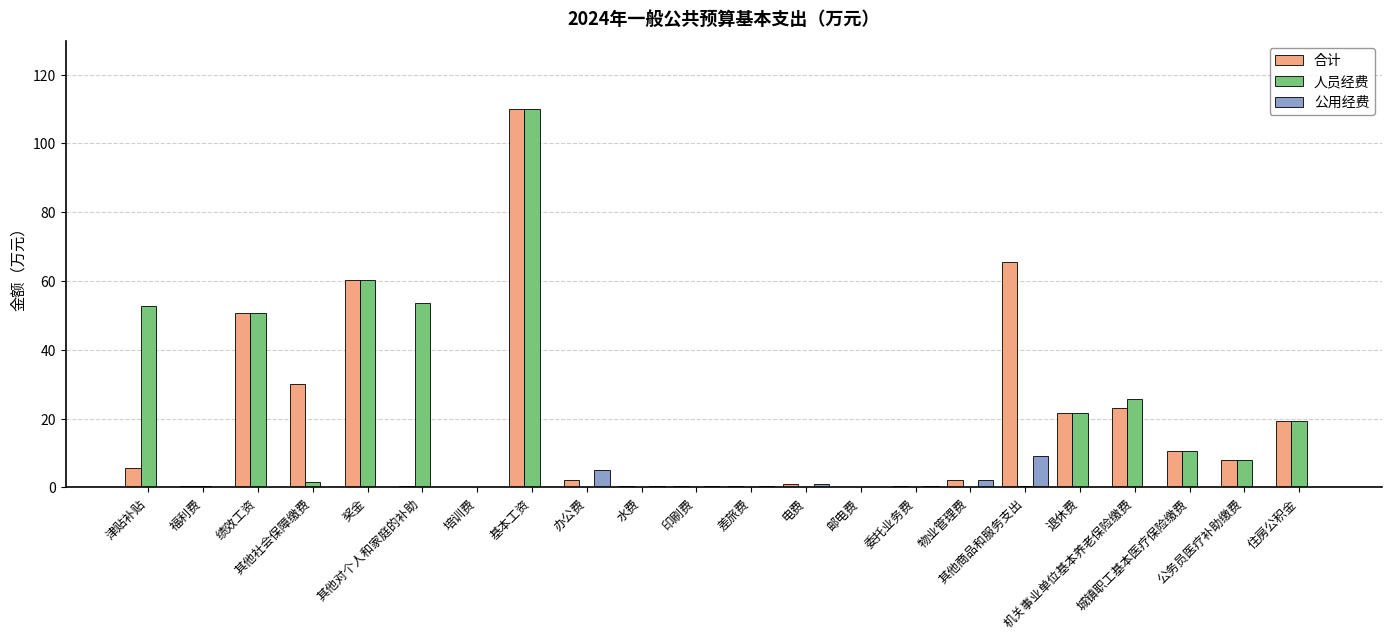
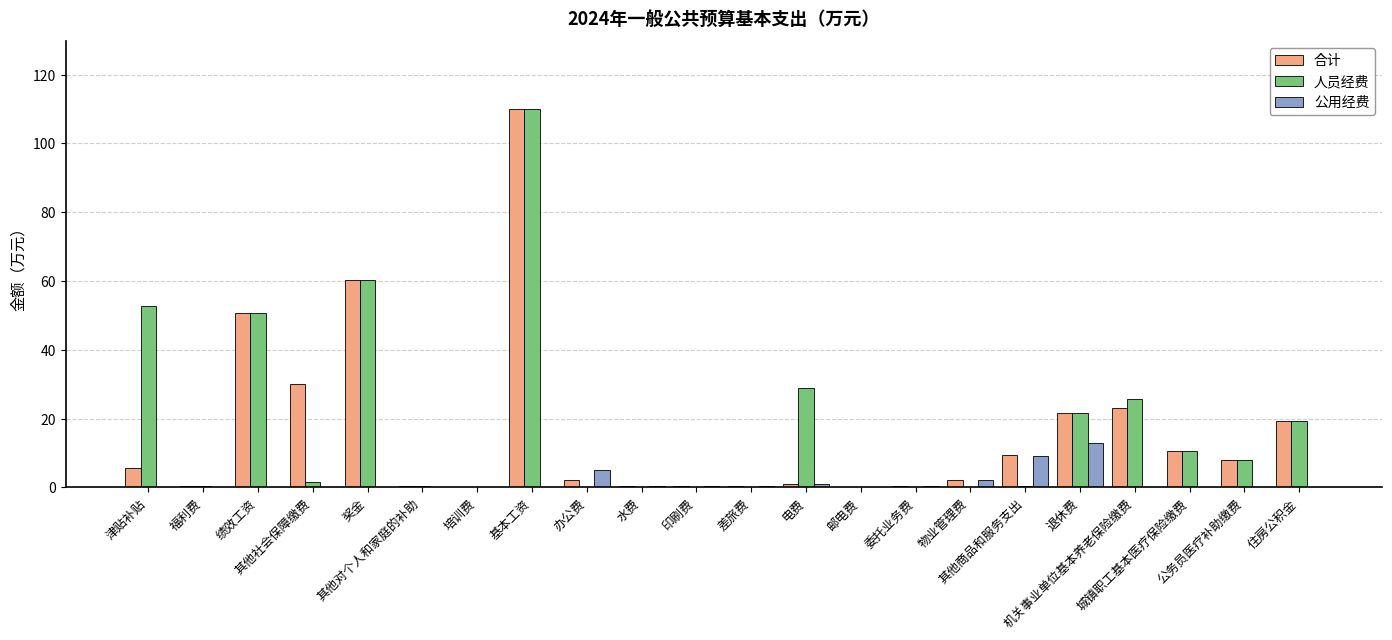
  {
    "合计": {
      "津贴补贴": 6,
      "绩效工资": 51,
      "其他社会保障缴费": 30,
      "奖金": 60,
      "基本工资": 110,
      "办公费": 2,
      "电费": 1,
      "物业管理费": 2,
-     "其他商品和服务支出": 65,
+     "其他商品和服务支出": 9,
      "退休费": 21,
      "机关事业单位基本养老保险缴费": 23,
      "城镇职工基本医疗保险缴费": 10,
      "公务员医疗补助缴费": 8,
      "住房公积金": 19
    },
    "人员经费": {
      "津贴补贴": 53,
      "绩效工资": 51,
      "其他社会保障缴费": 1,
      "奖金": 60,
-     "其他对个人和家庭的补助": 54,
+     "其他对个人和家庭的补助": 0,
      "基本工资": 110,
      "办公费": 0,
      "水费": 0,
      "印刷费": 0,
      "差旅费": 0,
-     "电费": 0,
+     "电费": 29,
      "邮电费": 0,
      "委托业务费": 0,
      "物业管理费": 0,
      "退休费": 21,
      "机关事业单位基本养老保险缴费": 26,
      "城镇职工基本医疗保险缴费": 10,
      "公务员医疗补助缴费": 8,
      "住房公积金": 19
    },
    "公用经费": {
      "津贴补贴": 0,
      "福利费": 0,
      "绩效工资": 0,
      "其他社会保障缴费": 0,
      "奖金": 0,
      "其他对个人和家庭的补助": 0,
      "培训费": 0,
      "基本工资": 0,
      "办公费": 5,
      "电费": 1,
      "物业管理费": 2,
      "其他商品和服务支出": 9,
-     "退休费": 0,
+     "退休费": 13,
      "机关事业单位基本养老保险缴费": 0,
      "城镇职工基本医疗保险缴费": 0,
      "公务员医疗补助缴费": 0,
      "住房公积金": 0
    }
  }
